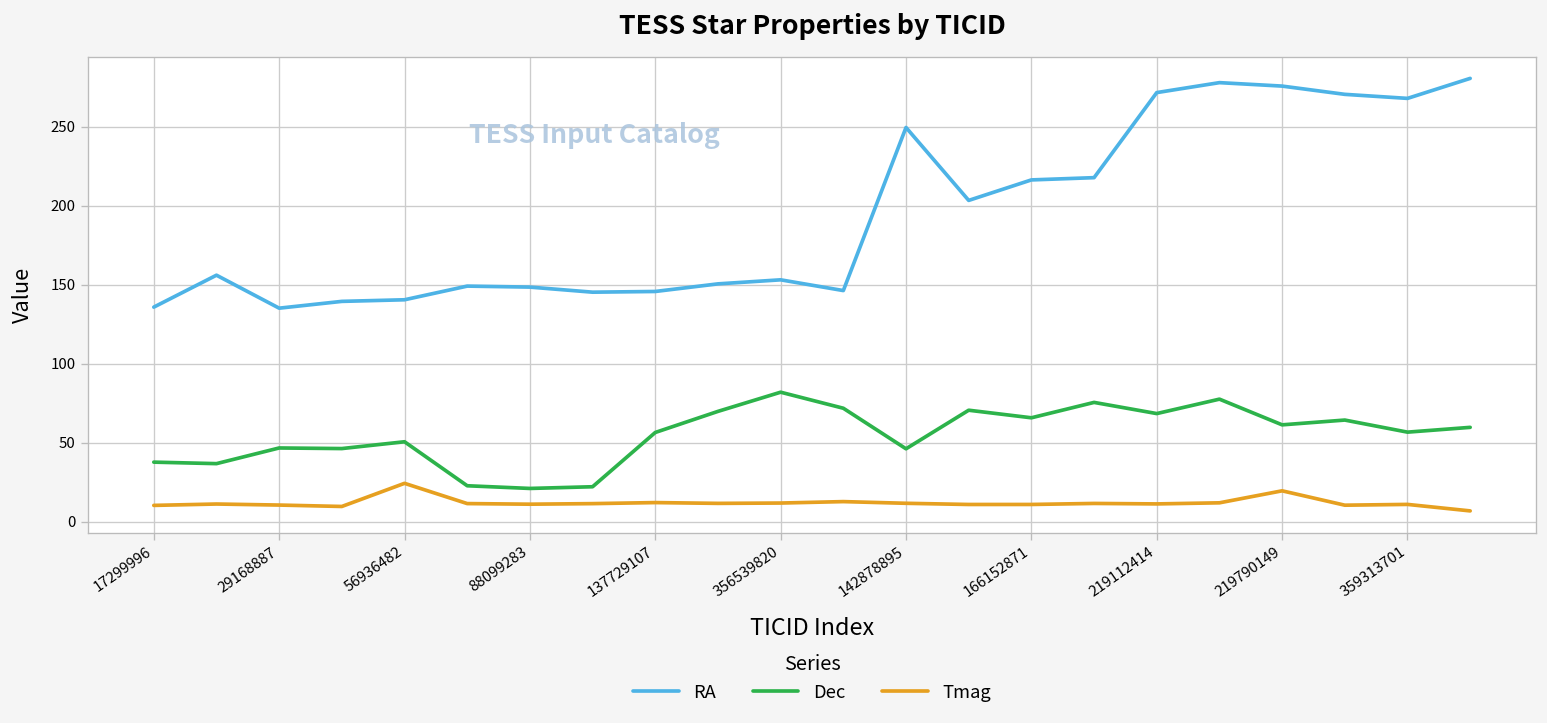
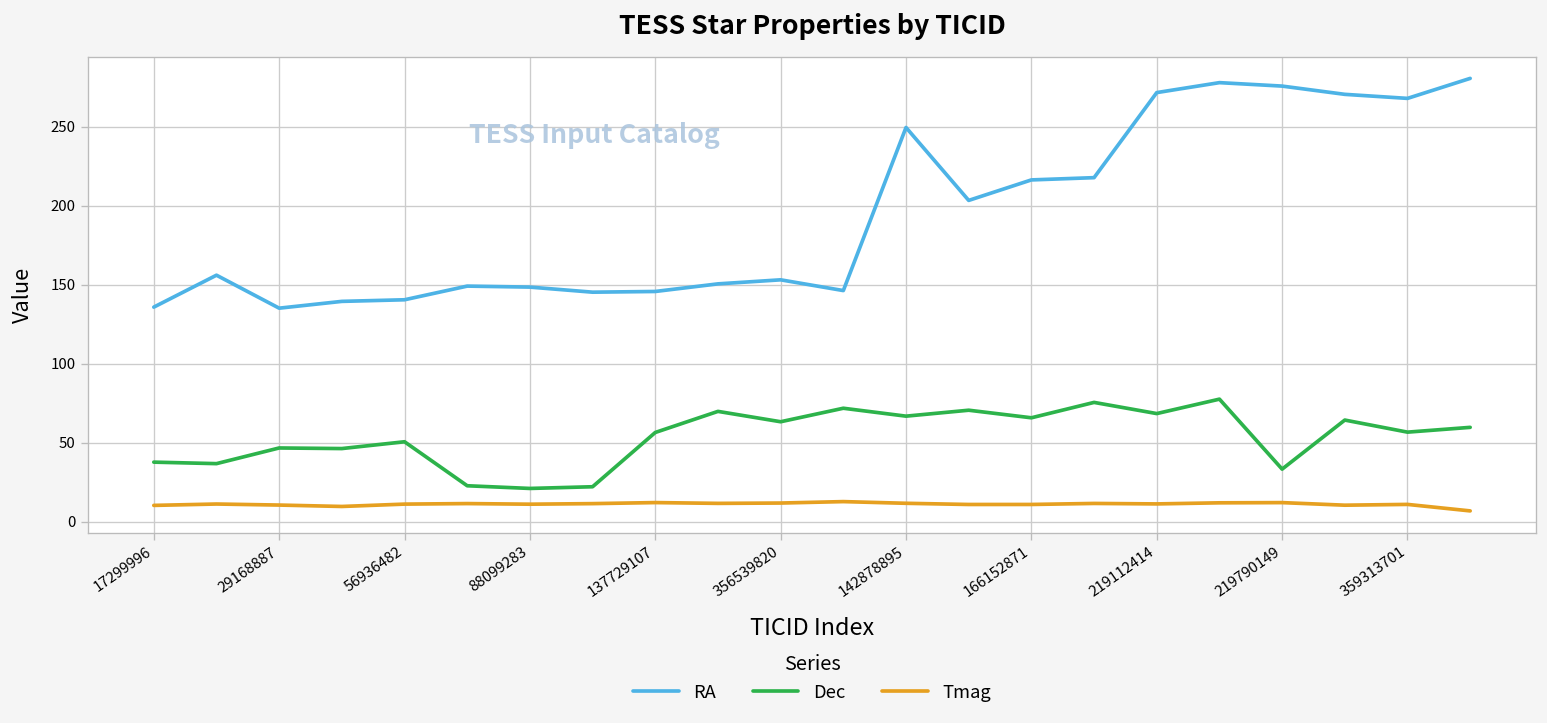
  {
    "RA": {
      "17299996": 136,
      "29168887": 135,
      "56936482": 140,
      "88099283": 148,
      "137729107": 146,
      "356539820": 153,
      "142878895": 250,
      "166152871": 216,
      "219112414": 272,
      "219790149": 276,
      "359313701": 268
    },
    "Dec": {
      "17299996": 38,
      "29168887": 47,
      "56936482": 51,
      "88099283": 21,
      "137729107": 56,
-     "356539820": 82,
-     "142878895": 46,
+     "356539820": 63,
+     "142878895": 67,
      "166152871": 66,
      "219112414": 68,
-     "219790149": 61,
+     "219790149": 33,
      "359313701": 57
    },
    "Tmag": {
      "17299996": 10,
      "29168887": 10,
-     "56936482": 24,
+     "56936482": 11,
      "88099283": 11,
      "137729107": 12,
      "356539820": 12,
      "142878895": 12,
      "166152871": 11,
      "219112414": 11,
-     "219790149": 19,
+     "219790149": 12,
      "359313701": 11
    }
  }
